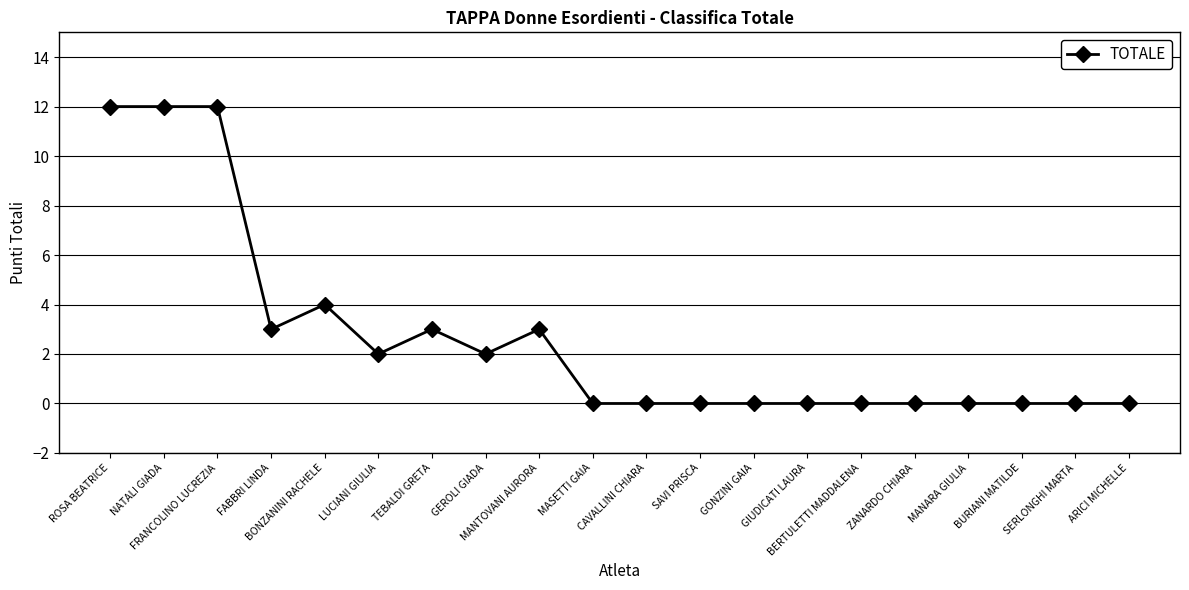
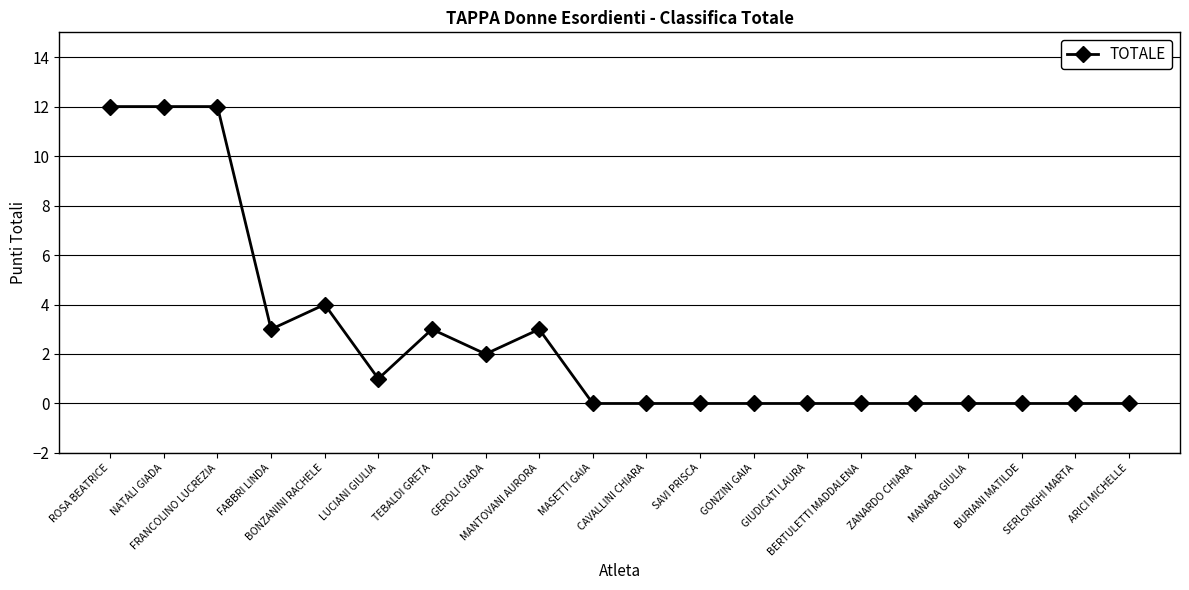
  {
    "ROSA BEATRICE": 12,
    "NATALI GIADA": 12,
    "FRANCOLINO LUCREZIA": 12,
    "FABBRI LINDA": 3,
    "BONZANINI RACHELE": 4,
-   "LUCIANI GIULIA": 2,
+   "LUCIANI GIULIA": 1,
    "TEBALDI GRETA": 3,
    "GEROLI GIADA": 2,
    "MANTOVANI AURORA": 3,
    "MASETTI GAIA": 0,
    "CAVALLINI CHIARA": 0,
    "SAVI PRISCA": 0,
    "GONZINI GAIA": 0,
    "GIUDICATI LAURA": 0,
    "BERTULETTI MADDALENA": 0,
    "ZANARDO CHIARA": 0,
    "MANARA GIULIA": 0,
    "BURIANI MATILDE": 0,
    "SERLONGHI MARTA": 0,
    "ARICI MICHELLE": 0
  }
